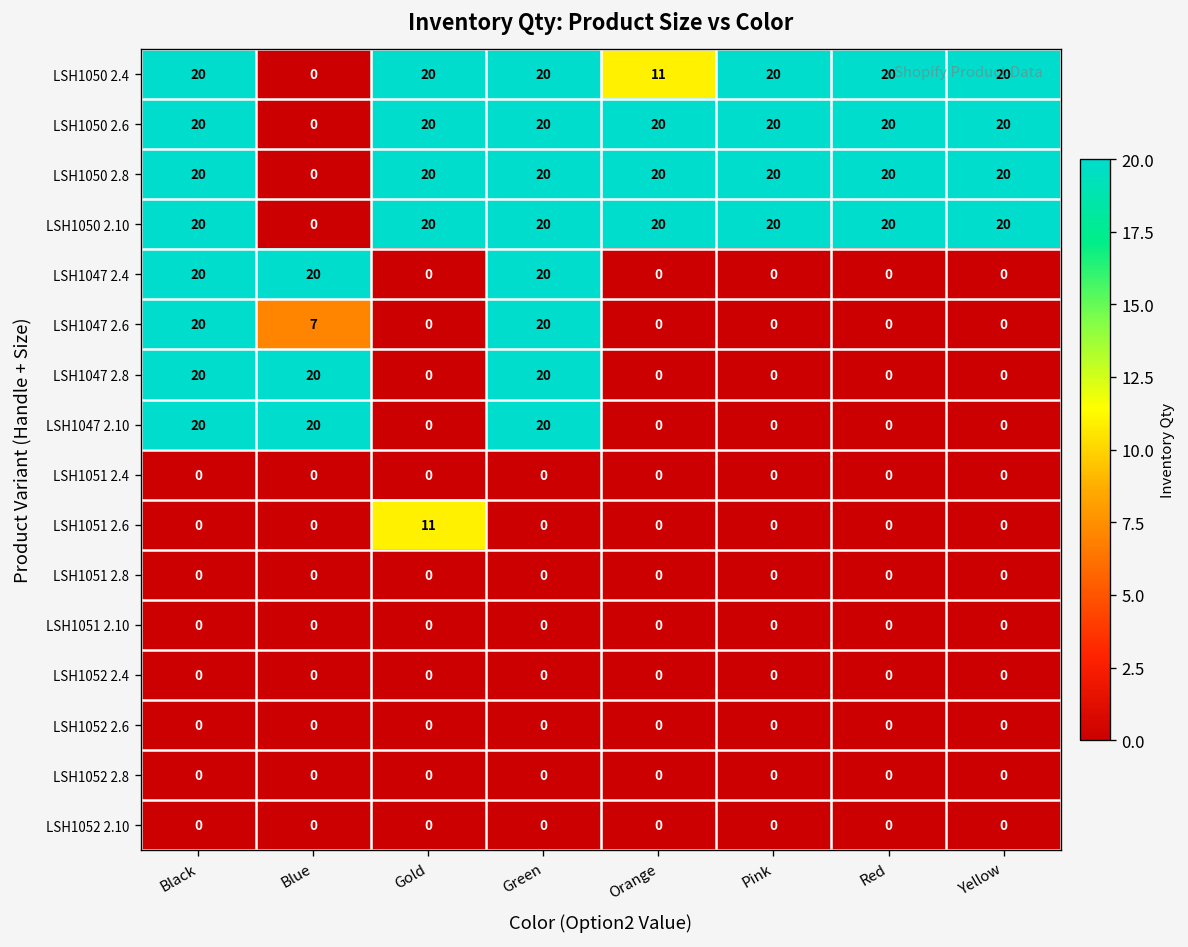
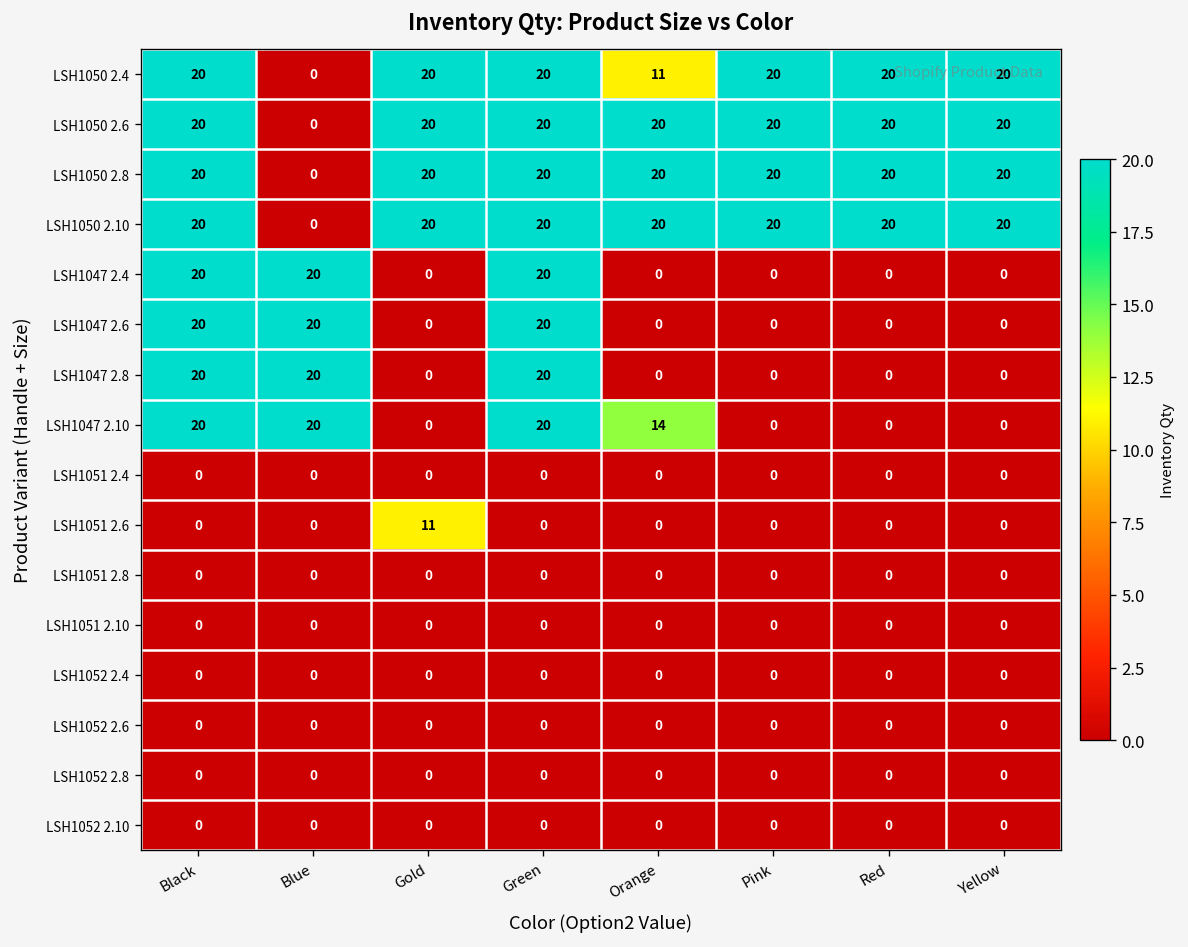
  {
    "LSH1050 2.4": {
      "Black": 20,
      "Blue": 0,
      "Gold": 20,
      "Green": 20,
      "Orange": 11,
      "Pink": 20,
      "Red": 20
    },
    "LSH1050 2.6": {
      "Black": 20,
      "Blue": 0,
      "Gold": 20,
      "Green": 20,
      "Orange": 20,
      "Pink": 20,
      "Red": 20,
      "Yellow": 20
    },
    "LSH1050 2.8": {
      "Black": 20,
      "Blue": 0,
      "Gold": 20,
      "Green": 20,
      "Orange": 20,
      "Pink": 20,
      "Red": 20,
      "Yellow": 20
    },
    "LSH1050 2.10": {
      "Black": 20,
      "Blue": 0,
      "Gold": 20,
      "Green": 20,
      "Orange": 20,
      "Pink": 20,
      "Red": 20,
      "Yellow": 20
    },
    "LSH1047 2.4": {
      "Black": 20,
      "Blue": 20,
      "Gold": 0,
      "Green": 20,
      "Orange": 0,
      "Pink": 0,
      "Red": 0,
      "Yellow": 0
    },
    "LSH1047 2.6": {
      "Black": 20,
-     "Blue": 7,
+     "Blue": 20,
      "Gold": 0,
      "Green": 20,
      "Orange": 0,
      "Pink": 0,
      "Red": 0,
      "Yellow": 0
    },
    "LSH1047 2.8": {
      "Black": 20,
      "Blue": 20,
      "Gold": 0,
      "Green": 20,
      "Orange": 0,
      "Pink": 0,
      "Red": 0,
      "Yellow": 0
    },
    "LSH1047 2.10": {
      "Black": 20,
      "Blue": 20,
      "Gold": 0,
      "Green": 20,
-     "Orange": 0,
+     "Orange": 14,
      "Pink": 0,
      "Red": 0,
      "Yellow": 0
    },
    "LSH1051 2.4": {
      "Black": 0,
      "Blue": 0,
      "Gold": 0,
      "Green": 0,
      "Orange": 0,
      "Pink": 0,
      "Red": 0,
      "Yellow": 0
    },
    "LSH1051 2.6": {
      "Black": 0,
      "Blue": 0,
      "Gold": 11,
      "Green": 0,
      "Orange": 0,
      "Pink": 0,
      "Red": 0,
      "Yellow": 0
    },
    "LSH1051 2.8": {
      "Black": 0,
      "Blue": 0,
      "Gold": 0,
      "Green": 0,
      "Orange": 0,
      "Pink": 0,
      "Red": 0,
      "Yellow": 0
    },
    "LSH1051 2.10": {
      "Black": 0,
      "Blue": 0,
      "Gold": 0,
      "Green": 0,
      "Orange": 0,
      "Pink": 0,
      "Red": 0,
      "Yellow": 0
    },
    "LSH1052 2.4": {
      "Black": 0,
      "Blue": 0,
      "Gold": 0,
      "Green": 0,
      "Orange": 0,
      "Pink": 0,
      "Red": 0,
      "Yellow": 0
    },
    "LSH1052 2.6": {
      "Black": 0,
      "Blue": 0,
      "Gold": 0,
      "Green": 0,
      "Orange": 0,
      "Pink": 0,
      "Red": 0,
      "Yellow": 0
    },
    "LSH1052 2.8": {
      "Black": 0,
      "Blue": 0,
      "Gold": 0,
      "Green": 0,
      "Orange": 0,
      "Pink": 0,
      "Red": 0,
      "Yellow": 0
    },
    "LSH1052 2.10": {
      "Black": 0,
      "Blue": 0,
      "Gold": 0,
      "Green": 0,
      "Orange": 0,
      "Pink": 0,
      "Red": 0,
      "Yellow": 0
    }
  }
